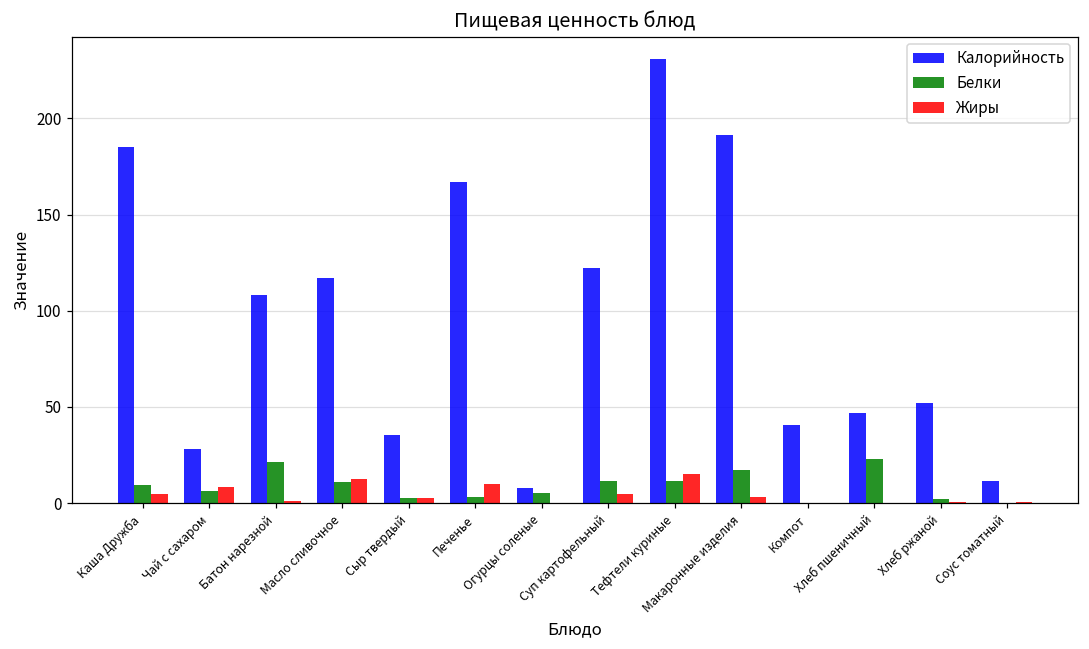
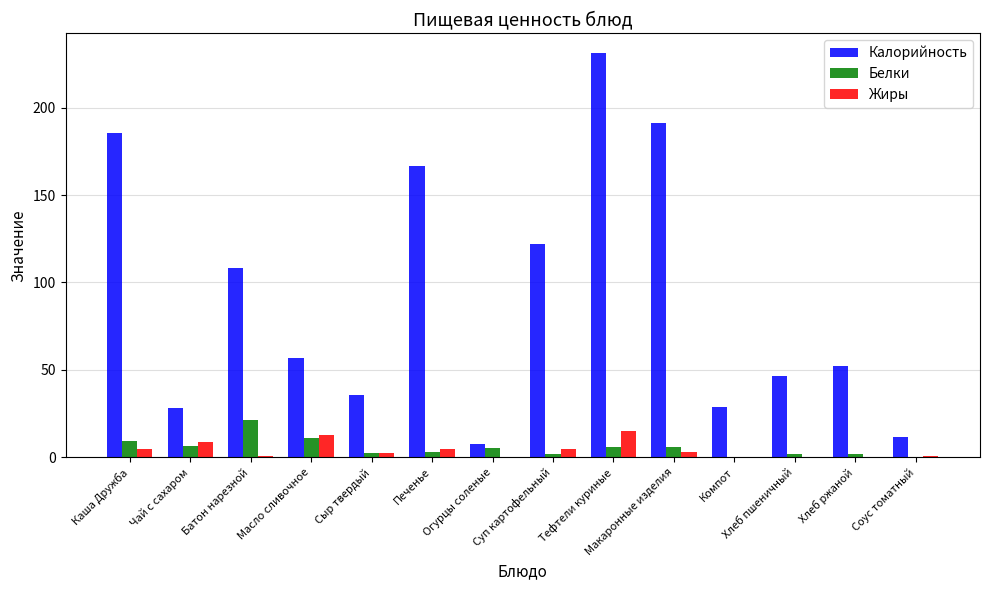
  {
    "Калорийность": {
      "Каша Дружба": 185,
      "Чай с сахаром": 28,
      "Батон нарезной": 108,
-     "Масло сливочное": 117,
+     "Масло сливочное": 57,
      "Сыр твердый": 36,
      "Печенье": 167,
      "Огурцы соленые": 8,
      "Суп картофельный": 122,
      "Тефтели куриные": 231,
      "Макаронные изделия": 191,
-     "Компот": 40,
+     "Компот": 29,
      "Хлеб пшеничный": 47,
      "Хлеб ржаной": 52,
      "Соус томатный": 12
    },
    "Белки": {
      "Каша Дружба": 9,
      "Чай с сахаром": 7,
      "Батон нарезной": 21,
      "Масло сливочное": 11,
      "Сыр твердый": 3,
      "Печенье": 3,
      "Огурцы соленые": 5,
-     "Суп картофельный": 12,
-     "Тефтели куриные": 11,
-     "Макаронные изделия": 17,
-     "Хлеб пшеничный": 23,
+     "Суп картофельный": 2,
+     "Тефтели куриные": 6,
+     "Макаронные изделия": 6,
+     "Хлеб пшеничный": 2,
      "Хлеб ржаной": 2
    },
    "Жиры": {
      "Каша Дружба": 5,
      "Чай с сахаром": 9,
      "Масло сливочное": 13,
      "Сыр твердый": 3,
-     "Печенье": 10,
+     "Печенье": 5,
      "Суп картофельный": 5,
      "Тефтели куриные": 15,
      "Макаронные изделия": 3,
      "Компот": 0
    }
  }
